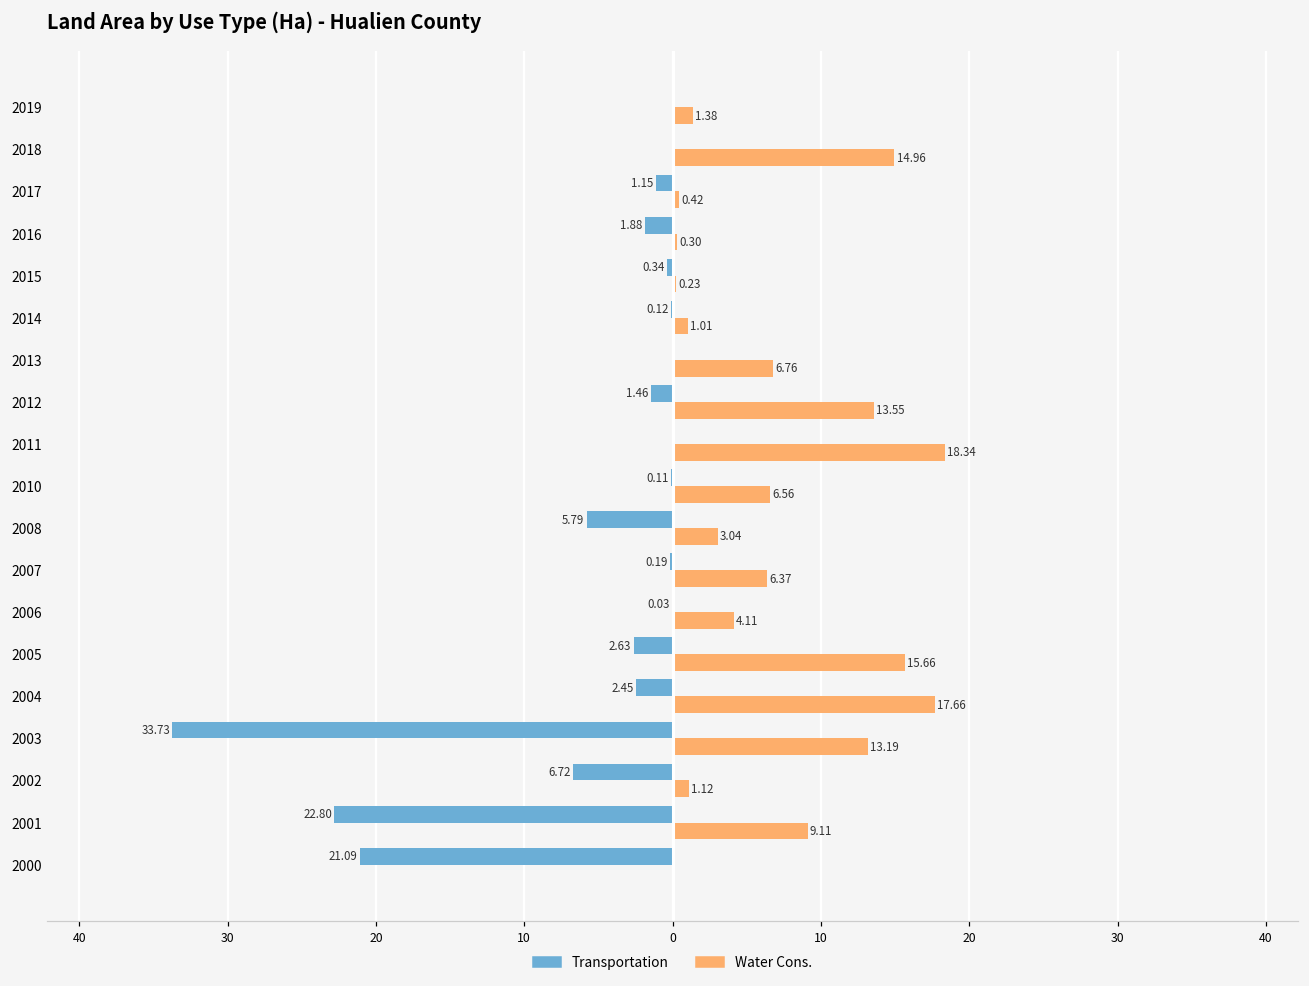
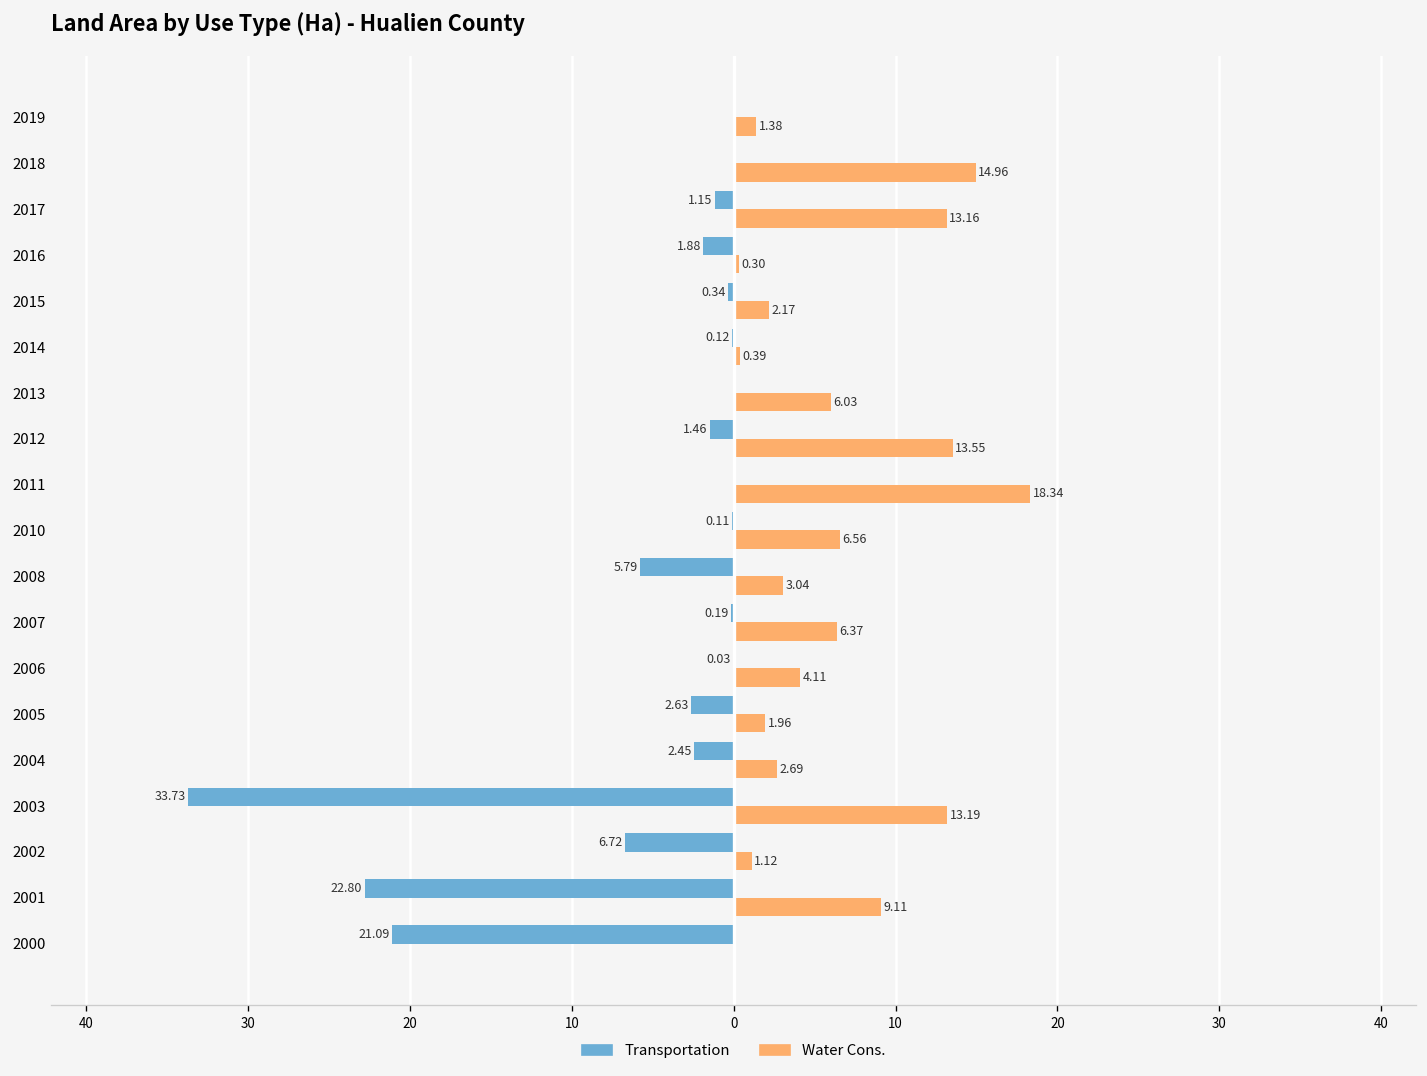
  {
    "Water Cons.": {
      "2019": 1.38,
      "2018": 14.96,
-     "2017": 0.42,
+     "2017": 13.16,
      "2016": 0.30,
-     "2015": 0.23,
-     "2014": 1.01,
-     "2013": 6.76,
+     "2015": 2.17,
+     "2014": 0.39,
+     "2013": 6.03,
      "2012": 13.55,
      "2011": 18.34,
      "2010": 6.56,
      "2008": 3.04,
      "2007": 6.37,
      "2006": 4.11,
-     "2005": 15.66,
-     "2004": 17.66,
+     "2005": 1.96,
+     "2004": 2.69,
      "2003": 13.19,
      "2002": 1.12,
      "2001": 9.11
    }
  }
